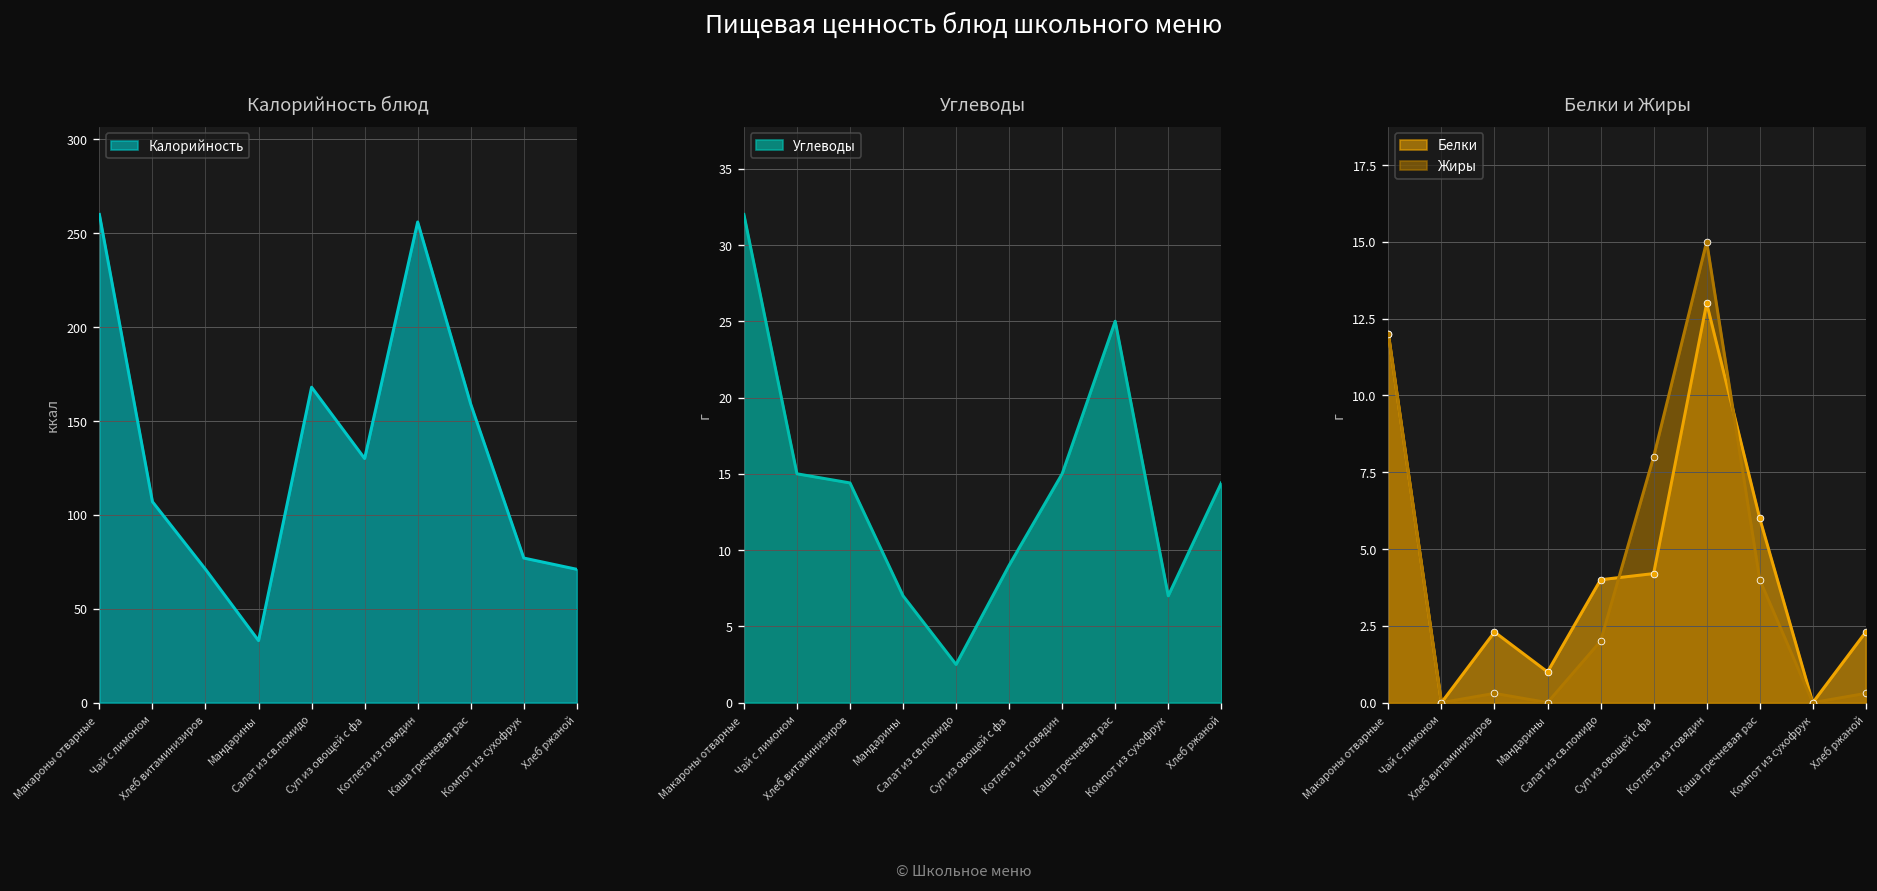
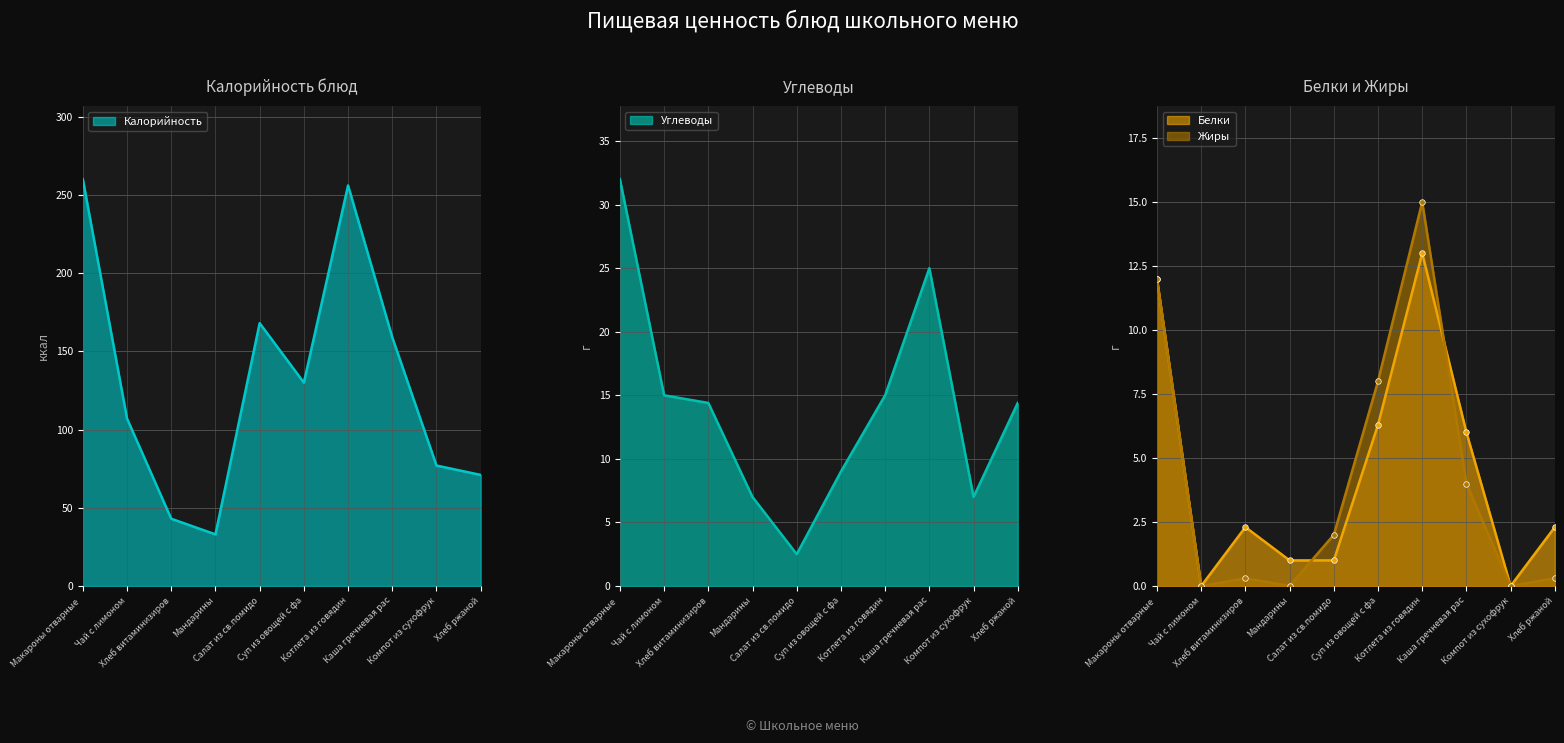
  {
    "Калорийность блюд": {
      "Макароны отварные": 260,
      "Чай с лимоном": 107,
-     "Хлеб витаминизиров": 71,
+     "Хлеб витаминизиров": 43,
      "Мандарины": 33,
      "Салат из св.помидо": 168,
      "Суп из овощей с фа": 130,
      "Котлета из говядин": 256,
      "Каша гречневая рас": 159,
      "Компот из сухофрук": 77,
      "Хлеб ржаной": 71
    },
    "Углеводы": {
      "Макароны отварные": 32.0,
      "Чай с лимоном": 15.0,
      "Хлеб витаминизиров": 14.4,
      "Мандарины": 7.0,
      "Салат из св.помидо": 2.5,
      "Суп из овощей с фа": 9.0,
      "Котлета из говядин": 15.0,
      "Каша гречневая рас": 25.0,
      "Компот из сухофрук": 7.0,
      "Хлеб ржаной": 14.4
    },
    "Белки и Жиры": {
      "Белки": {
        "Хлеб витаминизиров": 2.3,
        "Мандарины": 1.0,
-       "Салат из св.помидо": 4,
-       "Суп из овощей с фа": 4.2,
+       "Салат из св.помидо": 1,
+       "Суп из овощей с фа": 6.3,
        "Котлета из говядин": 13.0,
        "Каша гречневая рас": 6.0,
        "Хлеб ржаной": 2.3
      },
      "Жиры": {
        "Хлеб витаминизиров": 0.3,
        "Мандарины": 0.0,
        "Салат из св.помидо": 2.0,
        "Суп из овощей с фа": 8.0,
        "Котлета из говядин": 15.0,
        "Каша гречневая рас": 4.0,
        "Хлеб ржаной": 0.3
      }
    }
  }
